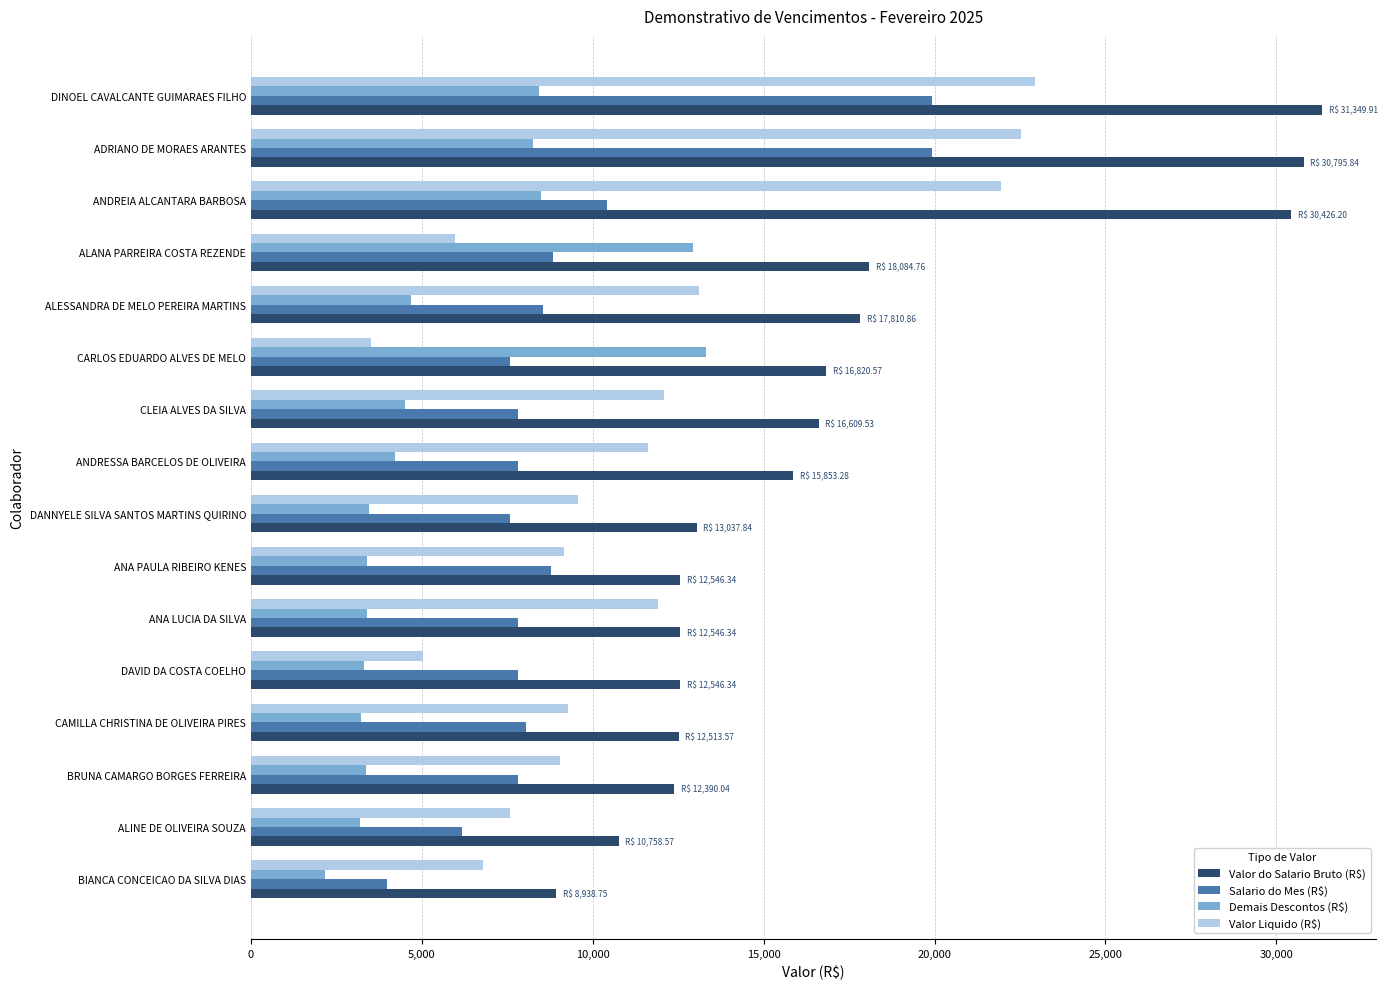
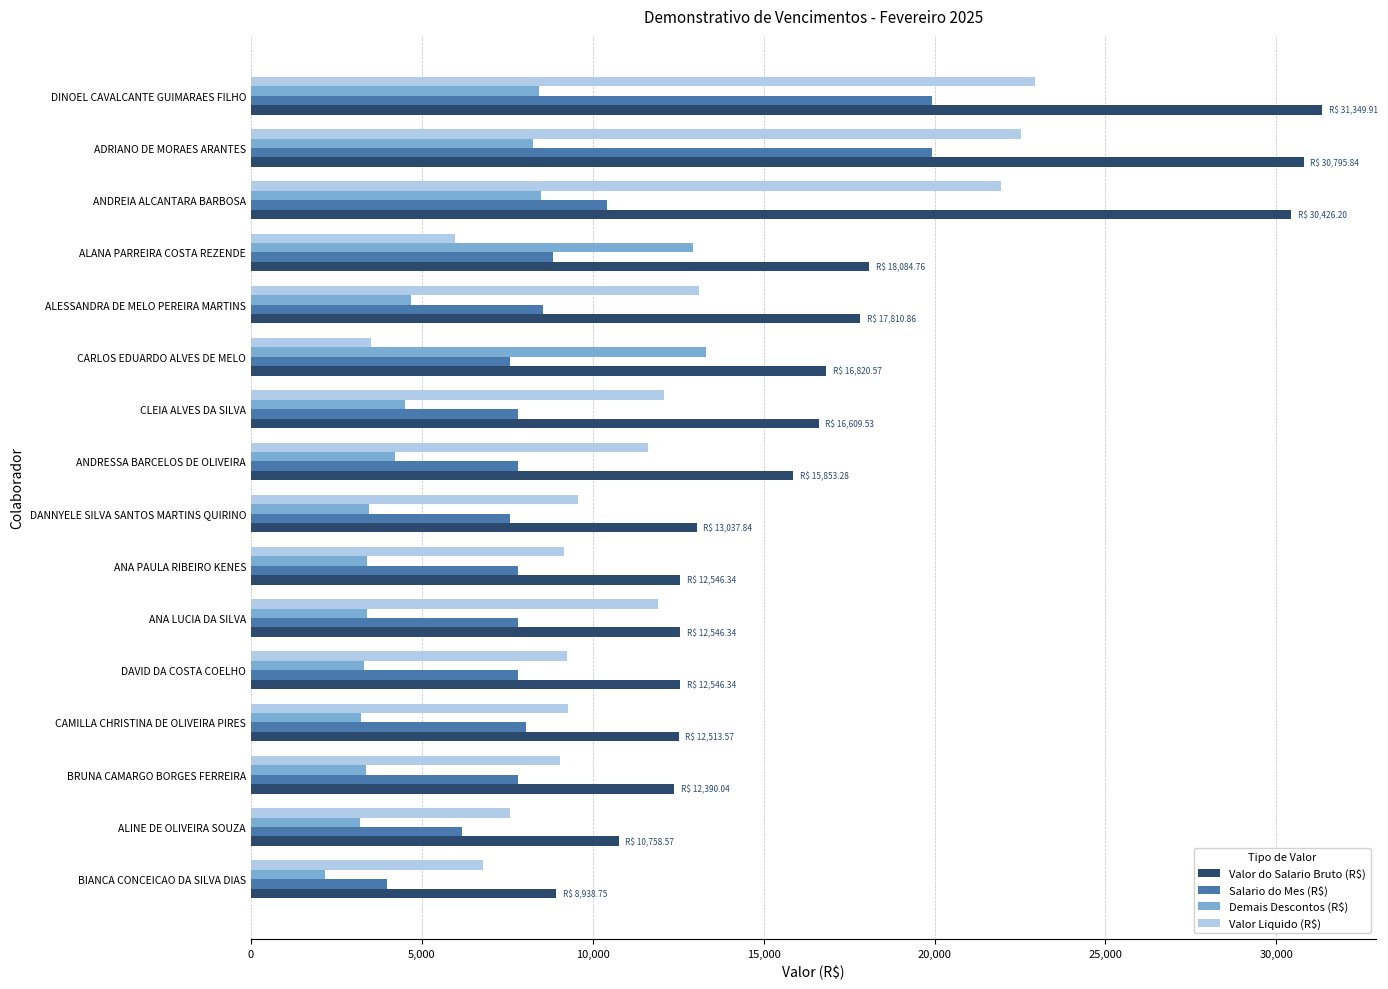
  {
    "Valor do Salario Bruto (R$)": {
      "DINOEL CAVALCANTE GUIMARAES FILHO": "31,349.91",
      "ADRIANO DE MORAES ARANTES": "30,795.84",
      "ANDREIA ALCANTARA BARBOSA": "30,426.20",
      "ALANA PARREIRA COSTA REZENDE": "18,084.76",
      "ALESSANDRA DE MELO PEREIRA MARTINS": "17,810.86",
      "CARLOS EDUARDO ALVES DE MELO": "16,820.57",
      "CLEIA ALVES DA SILVA": "16,609.53",
      "ANDRESSA BARCELOS DE OLIVEIRA": "15,853.28",
      "DANNYELE SILVA SANTOS MARTINS QUIRINO": "13,037.84",
      "ANA PAULA RIBEIRO KENES": "12,546.34",
      "ANA LUCIA DA SILVA": "12,546.34",
      "DAVID DA COSTA COELHO": "12,546.34",
      "CAMILLA CHRISTINA DE OLIVEIRA PIRES": "12,513.57",
      "BRUNA CAMARGO BORGES FERREIRA": "12,390.04",
      "ALINE DE OLIVEIRA SOUZA": "10,758.57",
      "BIANCA CONCEICAO DA SILVA DIAS": "8,938.75"
    },
    "Salario do Mes (R$)": {
      "DINOEL CAVALCANTE GUIMARAES FILHO": "19,900",
      "ADRIANO DE MORAES ARANTES": "19,900",
      "ANDREIA ALCANTARA BARBOSA": "10,400",
      "ALANA PARREIRA COSTA REZENDE": "8,800",
      "ALESSANDRA DE MELO PEREIRA MARTINS": "8,600",
      "CARLOS EDUARDO ALVES DE MELO": "7,600",
      "CLEIA ALVES DA SILVA": "7,800",
      "ANDRESSA BARCELOS DE OLIVEIRA": "7,800",
      "DANNYELE SILVA SANTOS MARTINS QUIRINO": "7,600",
-     "ANA PAULA RIBEIRO KENES": "8,800",
+     "ANA PAULA RIBEIRO KENES": "7,800",
      "ANA LUCIA DA SILVA": "7,800",
      "DAVID DA COSTA COELHO": "7,800",
      "CAMILLA CHRISTINA DE OLIVEIRA PIRES": "8,100",
      "BRUNA CAMARGO BORGES FERREIRA": "7,800",
      "ALINE DE OLIVEIRA SOUZA": "6,200",
      "BIANCA CONCEICAO DA SILVA DIAS": "4,000"
    },
    "Demais Descontos (R$)": {
      "DINOEL CAVALCANTE GUIMARAES FILHO": "8,400",
      "ADRIANO DE MORAES ARANTES": "8,300",
      "ANDREIA ALCANTARA BARBOSA": "8,500",
      "ALANA PARREIRA COSTA REZENDE": "12,900",
      "ALESSANDRA DE MELO PEREIRA MARTINS": "4,700",
      "CARLOS EDUARDO ALVES DE MELO": "13,300",
      "CLEIA ALVES DA SILVA": "4,500",
      "ANDRESSA BARCELOS DE OLIVEIRA": "4,200",
      "DANNYELE SILVA SANTOS MARTINS QUIRINO": "3,500",
      "ANA PAULA RIBEIRO KENES": "3,400",
      "ANA LUCIA DA SILVA": "3,400",
      "DAVID DA COSTA COELHO": "3,300",
      "CAMILLA CHRISTINA DE OLIVEIRA PIRES": "3,200",
      "BRUNA CAMARGO BORGES FERREIRA": "3,400",
      "ALINE DE OLIVEIRA SOUZA": "3,200",
      "BIANCA CONCEICAO DA SILVA DIAS": "2,200"
    },
    "Valor Liquido (R$)": {
      "DINOEL CAVALCANTE GUIMARAES FILHO": "22,900",
      "ADRIANO DE MORAES ARANTES": "22,500",
      "ANDREIA ALCANTARA BARBOSA": "21,900",
      "ALANA PARREIRA COSTA REZENDE": "6,000",
      "ALESSANDRA DE MELO PEREIRA MARTINS": "13,100",
      "CARLOS EDUARDO ALVES DE MELO": "3,500",
      "CLEIA ALVES DA SILVA": "12,100",
      "ANDRESSA BARCELOS DE OLIVEIRA": "11,600",
      "DANNYELE SILVA SANTOS MARTINS QUIRINO": "9,600",
      "ANA PAULA RIBEIRO KENES": "9,100",
      "ANA LUCIA DA SILVA": "11,900",
-     "DAVID DA COSTA COELHO": "5,000",
+     "DAVID DA COSTA COELHO": "9,300",
      "CAMILLA CHRISTINA DE OLIVEIRA PIRES": "9,300",
      "BRUNA CAMARGO BORGES FERREIRA": "9,000",
      "ALINE DE OLIVEIRA SOUZA": "7,600",
      "BIANCA CONCEICAO DA SILVA DIAS": "6,800"
    }
  }
